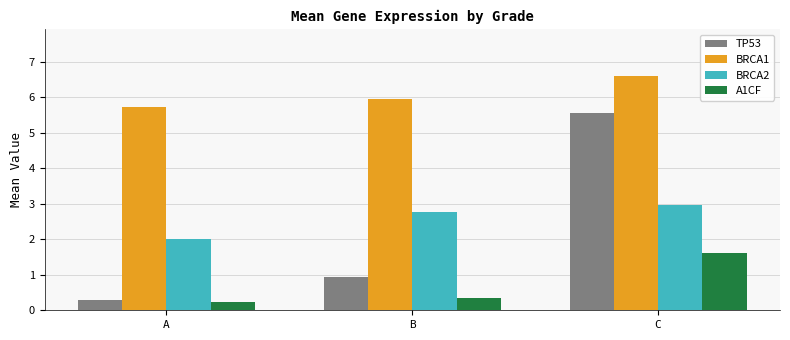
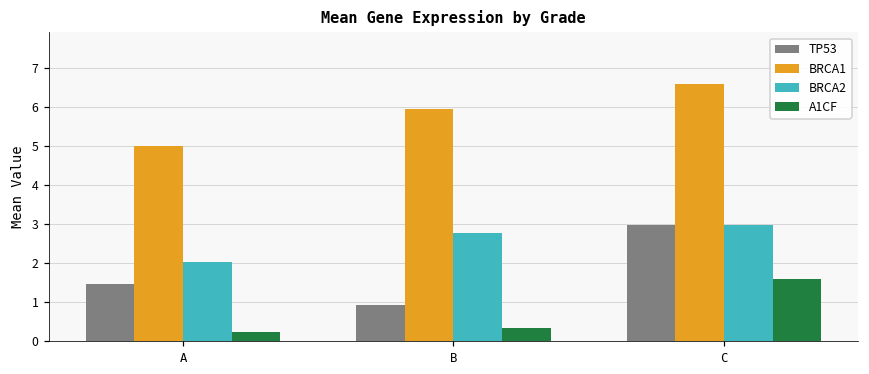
  {
    "TP53": {
-     "A": 0.3,
+     "A": 1.5,
      "B": 0.9,
-     "C": 5.6
+     "C": 3.0
    },
    "BRCA1": {
-     "A": 5.7,
+     "A": 5.0,
      "B": 5.9,
      "C": 6.6
    },
    "BRCA2": {
      "A": 2.0,
      "B": 2.8,
      "C": 3.0
    },
    "A1CF": {
      "A": 0.2,
      "B": 0.3,
      "C": 1.6
    }
  }
